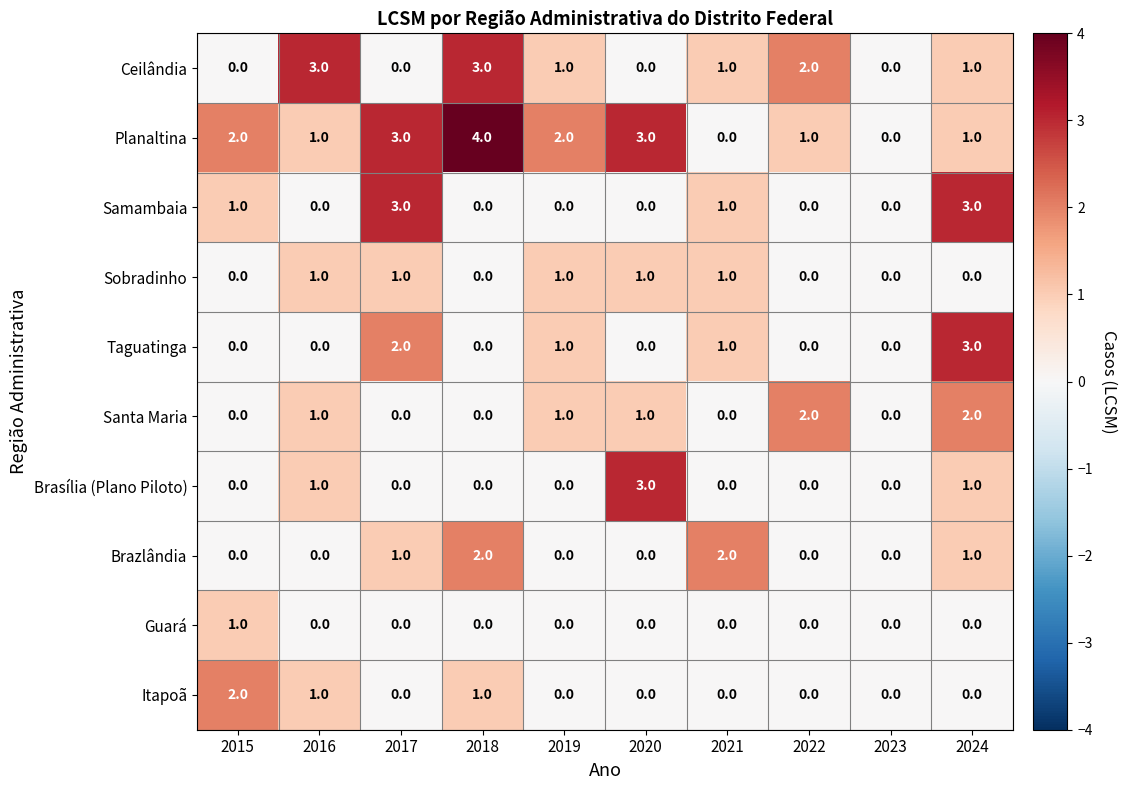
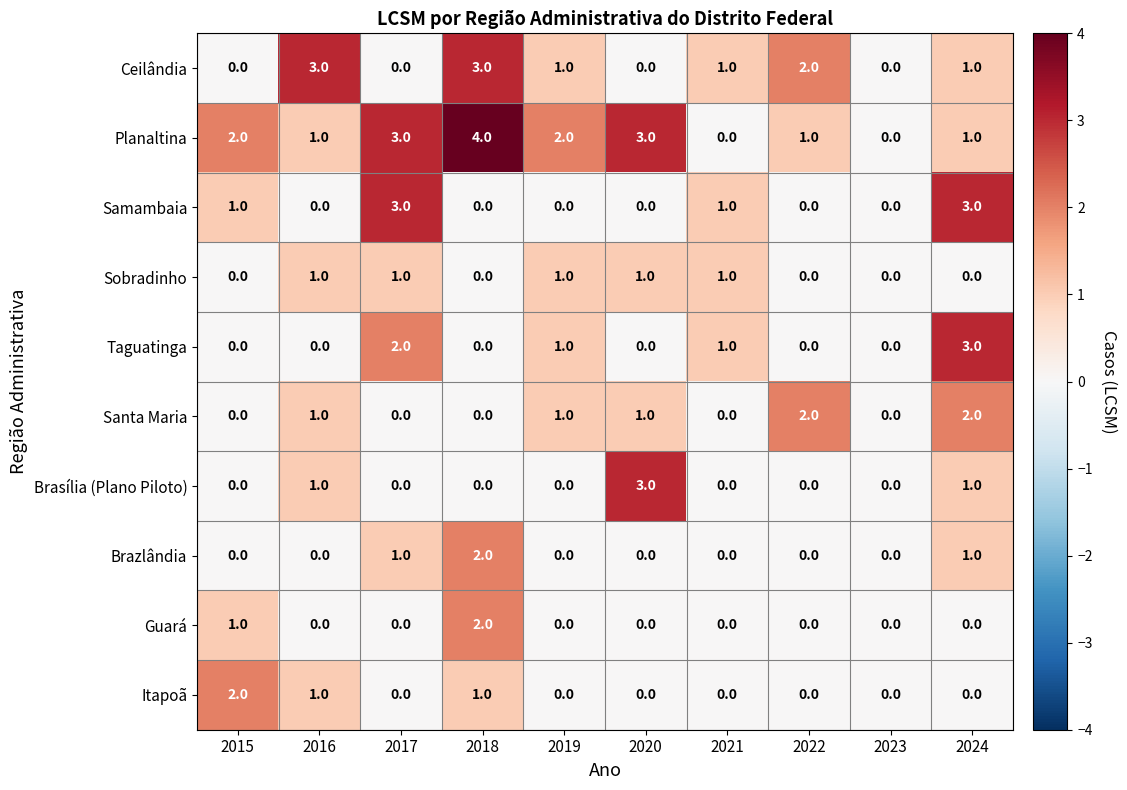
  {
    "Ceilândia": {
      "2015": 0.0,
      "2016": 3.0,
      "2017": 0.0,
      "2018": 3.0,
      "2019": 1.0,
      "2020": 0.0,
      "2021": 1.0,
      "2022": 2.0,
      "2023": 0.0,
      "2024": 1.0
    },
    "Planaltina": {
      "2015": 2.0,
      "2016": 1.0,
      "2017": 3.0,
      "2018": 4.0,
      "2019": 2.0,
      "2020": 3.0,
      "2021": 0.0,
      "2022": 1.0,
      "2023": 0.0,
      "2024": 1.0
    },
    "Samambaia": {
      "2015": 1.0,
      "2016": 0.0,
      "2017": 3.0,
      "2018": 0.0,
      "2019": 0.0,
      "2020": 0.0,
      "2021": 1.0,
      "2022": 0.0,
      "2023": 0.0,
      "2024": 3.0
    },
    "Sobradinho": {
      "2015": 0.0,
      "2016": 1.0,
      "2017": 1.0,
      "2018": 0.0,
      "2019": 1.0,
      "2020": 1.0,
      "2021": 1.0,
      "2022": 0.0,
      "2023": 0.0,
      "2024": 0.0
    },
    "Taguatinga": {
      "2015": 0.0,
      "2016": 0.0,
      "2017": 2.0,
      "2018": 0.0,
      "2019": 1.0,
      "2020": 0.0,
      "2021": 1.0,
      "2022": 0.0,
      "2023": 0.0,
      "2024": 3.0
    },
    "Santa Maria": {
      "2015": 0.0,
      "2016": 1.0,
      "2017": 0.0,
      "2018": 0.0,
      "2019": 1.0,
      "2020": 1.0,
      "2021": 0.0,
      "2022": 2.0,
      "2023": 0.0,
      "2024": 2.0
    },
    "Brasília (Plano Piloto)": {
      "2015": 0.0,
      "2016": 1.0,
      "2017": 0.0,
      "2018": 0.0,
      "2019": 0.0,
      "2020": 3.0,
      "2021": 0.0,
      "2022": 0.0,
      "2023": 0.0,
      "2024": 1.0
    },
    "Brazlândia": {
      "2015": 0.0,
      "2016": 0.0,
      "2017": 1.0,
      "2018": 2.0,
      "2019": 0.0,
      "2020": 0.0,
-     "2021": 2.0,
+     "2021": 0.0,
      "2022": 0.0,
      "2023": 0.0,
      "2024": 1.0
    },
    "Guará": {
      "2015": 1.0,
      "2016": 0.0,
      "2017": 0.0,
-     "2018": 0.0,
+     "2018": 2.0,
      "2019": 0.0,
      "2020": 0.0,
      "2021": 0.0,
      "2022": 0.0,
      "2023": 0.0,
      "2024": 0.0
    },
    "Itapoã": {
      "2015": 2.0,
      "2016": 1.0,
      "2017": 0.0,
      "2018": 1.0,
      "2019": 0.0,
      "2020": 0.0,
      "2021": 0.0,
      "2022": 0.0,
      "2023": 0.0,
      "2024": 0.0
    }
  }
